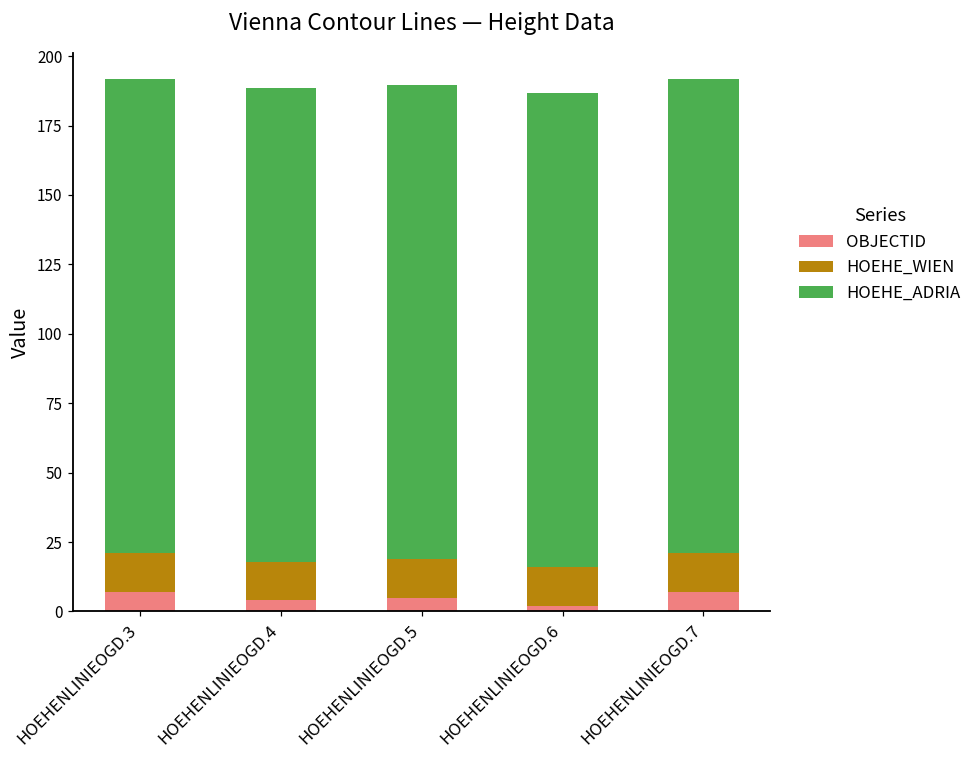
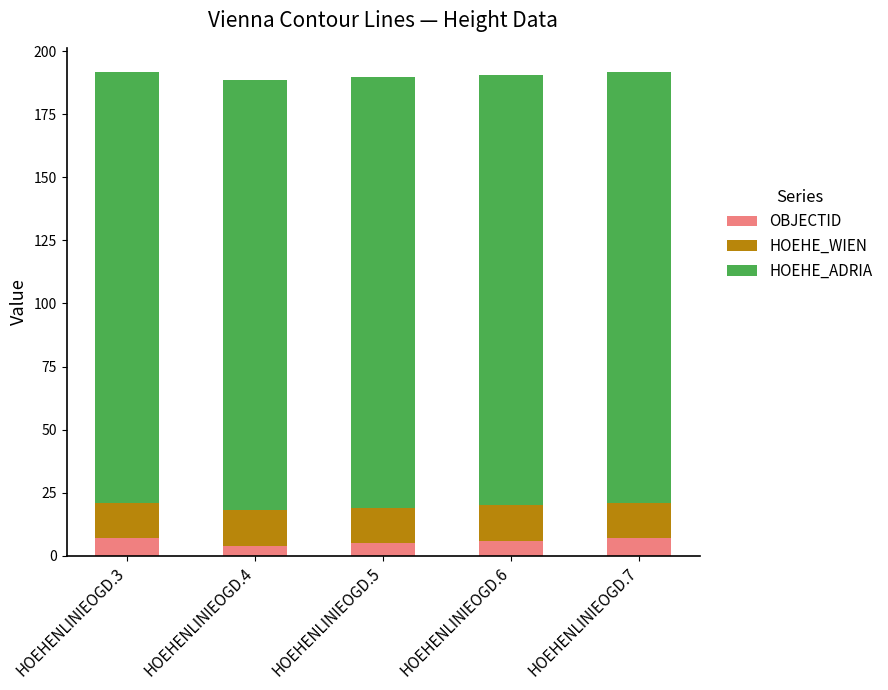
  {
    "OBJECTID": {
      "HOEHENLINIEOGD.3": 7,
      "HOEHENLINIEOGD.4": 4,
      "HOEHENLINIEOGD.5": 5,
-     "HOEHENLINIEOGD.6": 2,
+     "HOEHENLINIEOGD.6": 6,
      "HOEHENLINIEOGD.7": 7
    },
    "HOEHE_WIEN": {
      "HOEHENLINIEOGD.3": 14,
      "HOEHENLINIEOGD.4": 14,
      "HOEHENLINIEOGD.5": 14,
      "HOEHENLINIEOGD.6": 14,
      "HOEHENLINIEOGD.7": 14
    },
    "HOEHE_ADRIA": {
      "HOEHENLINIEOGD.3": 171,
      "HOEHENLINIEOGD.4": 171,
      "HOEHENLINIEOGD.5": 171,
      "HOEHENLINIEOGD.6": 171,
      "HOEHENLINIEOGD.7": 171
    }
  }
